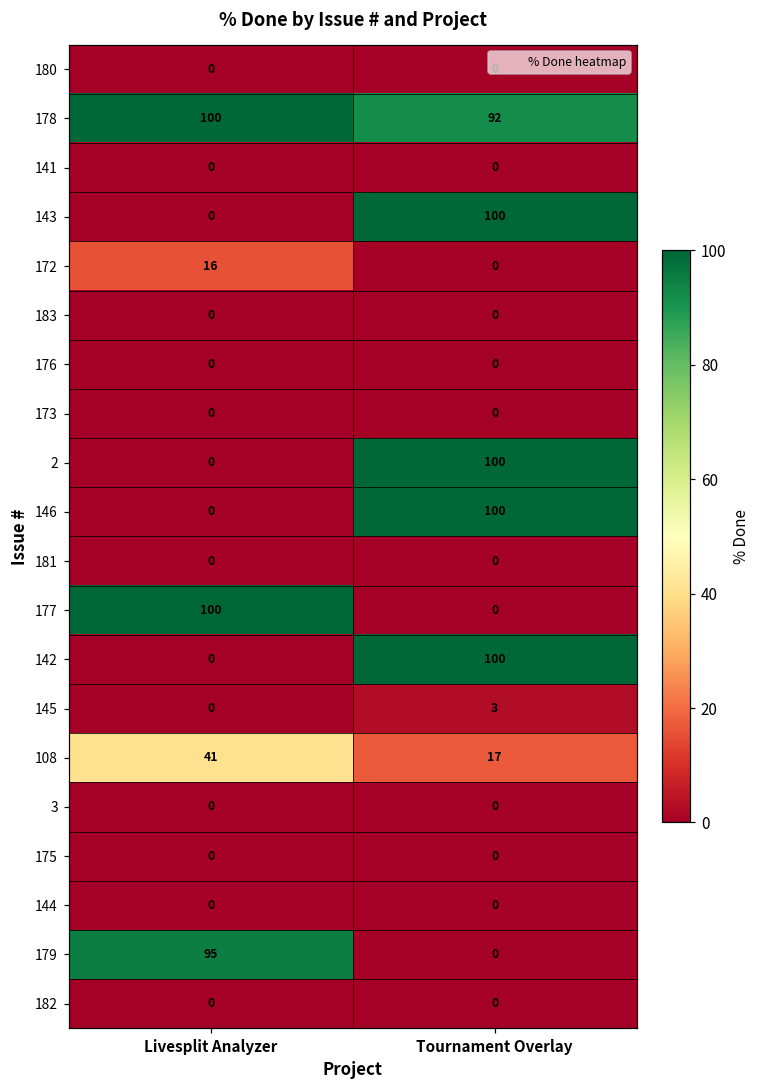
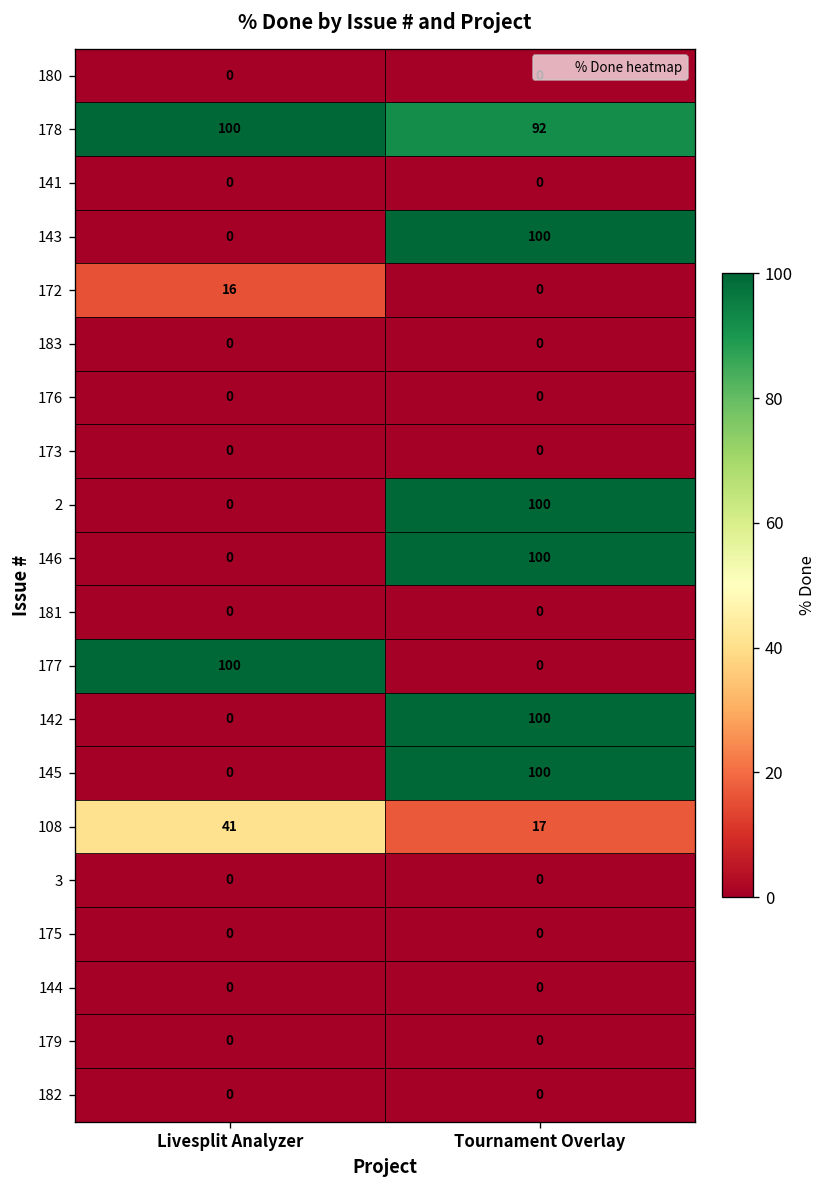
  {
    "180": {
      "Livesplit Analyzer": 0
    },
    "178": {
      "Livesplit Analyzer": 100,
      "Tournament Overlay": 92
    },
    "141": {
      "Livesplit Analyzer": 0,
      "Tournament Overlay": 0
    },
    "143": {
      "Livesplit Analyzer": 0,
      "Tournament Overlay": 100
    },
    "172": {
      "Livesplit Analyzer": 16,
      "Tournament Overlay": 0
    },
    "183": {
      "Livesplit Analyzer": 0,
      "Tournament Overlay": 0
    },
    "176": {
      "Livesplit Analyzer": 0,
      "Tournament Overlay": 0
    },
    "173": {
      "Livesplit Analyzer": 0,
      "Tournament Overlay": 0
    },
    "2": {
      "Livesplit Analyzer": 0,
      "Tournament Overlay": 100
    },
    "146": {
      "Livesplit Analyzer": 0,
      "Tournament Overlay": 100
    },
    "181": {
      "Livesplit Analyzer": 0,
      "Tournament Overlay": 0
    },
    "177": {
      "Livesplit Analyzer": 100,
      "Tournament Overlay": 0
    },
    "142": {
      "Livesplit Analyzer": 0,
      "Tournament Overlay": 100
    },
    "145": {
      "Livesplit Analyzer": 0,
-     "Tournament Overlay": 3
+     "Tournament Overlay": 100
    },
    "108": {
      "Livesplit Analyzer": 41,
      "Tournament Overlay": 17
    },
    "3": {
      "Livesplit Analyzer": 0,
      "Tournament Overlay": 0
    },
    "175": {
      "Livesplit Analyzer": 0,
      "Tournament Overlay": 0
    },
    "144": {
      "Livesplit Analyzer": 0,
      "Tournament Overlay": 0
    },
    "179": {
-     "Livesplit Analyzer": 95,
+     "Livesplit Analyzer": 0,
      "Tournament Overlay": 0
    },
    "182": {
      "Livesplit Analyzer": 0,
      "Tournament Overlay": 0
    }
  }
